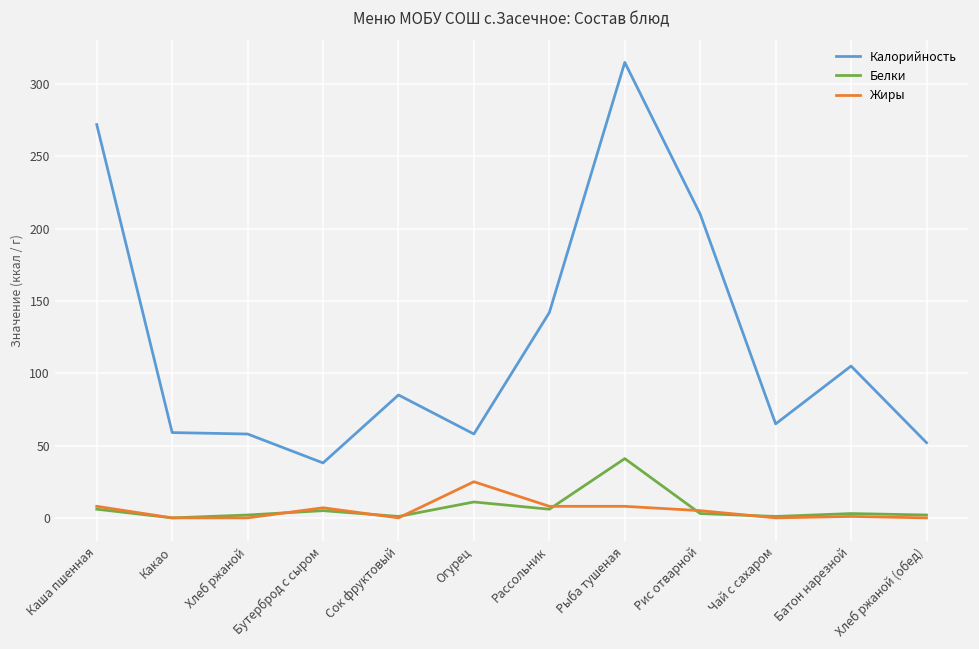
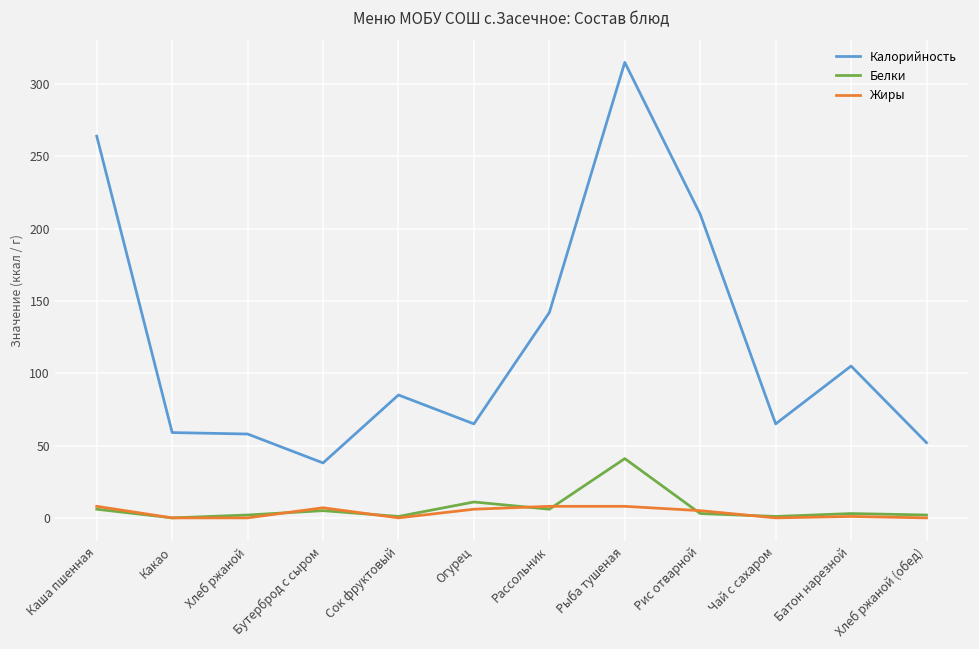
  {
    "Калорийность": {
-     "Каша пшенная": 272,
+     "Каша пшенная": 264,
      "Какао": 59,
      "Хлеб ржаной": 58,
      "Бутерброд с сыром": 38,
      "Сок фруктовый": 85,
-     "Огурец": 58,
+     "Огурец": 65,
      "Рассольник": 142,
      "Рыба тушеная": 315,
      "Рис отварной": 210,
      "Чай с сахаром": 65,
      "Батон нарезной": 105,
      "Хлеб ржаной (обед)": 52
    },
    "Белки": {
      "Каша пшенная": 6,
      "Хлеб ржаной": 2,
      "Бутерброд с сыром": 5,
      "Огурец": 11,
      "Рассольник": 6,
      "Рыба тушеная": 41,
      "Рис отварной": 3,
      "Батон нарезной": 3,
      "Хлеб ржаной (обед)": 2
    },
    "Жиры": {
      "Каша пшенная": 8,
      "Хлеб ржаной": 0,
      "Бутерброд с сыром": 7,
-     "Огурец": 25,
+     "Огурец": 6,
      "Рассольник": 8,
      "Рыба тушеная": 8,
      "Рис отварной": 5,
      "Батон нарезной": 1,
      "Хлеб ржаной (обед)": 0
    }
  }
